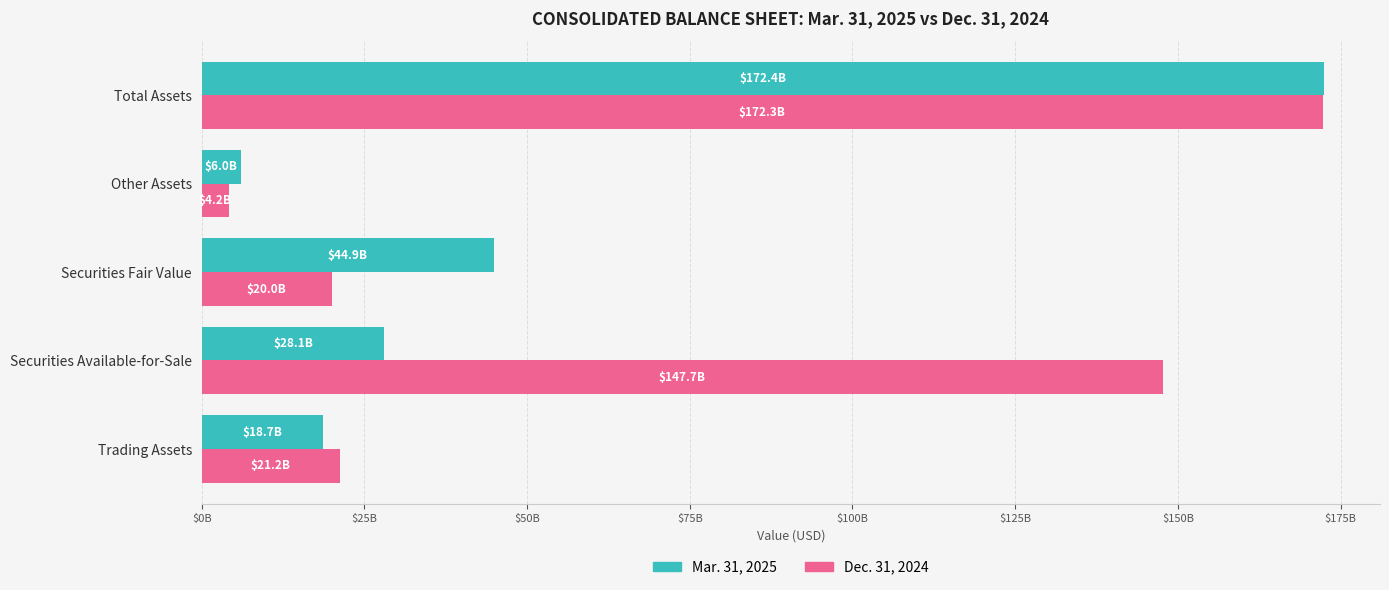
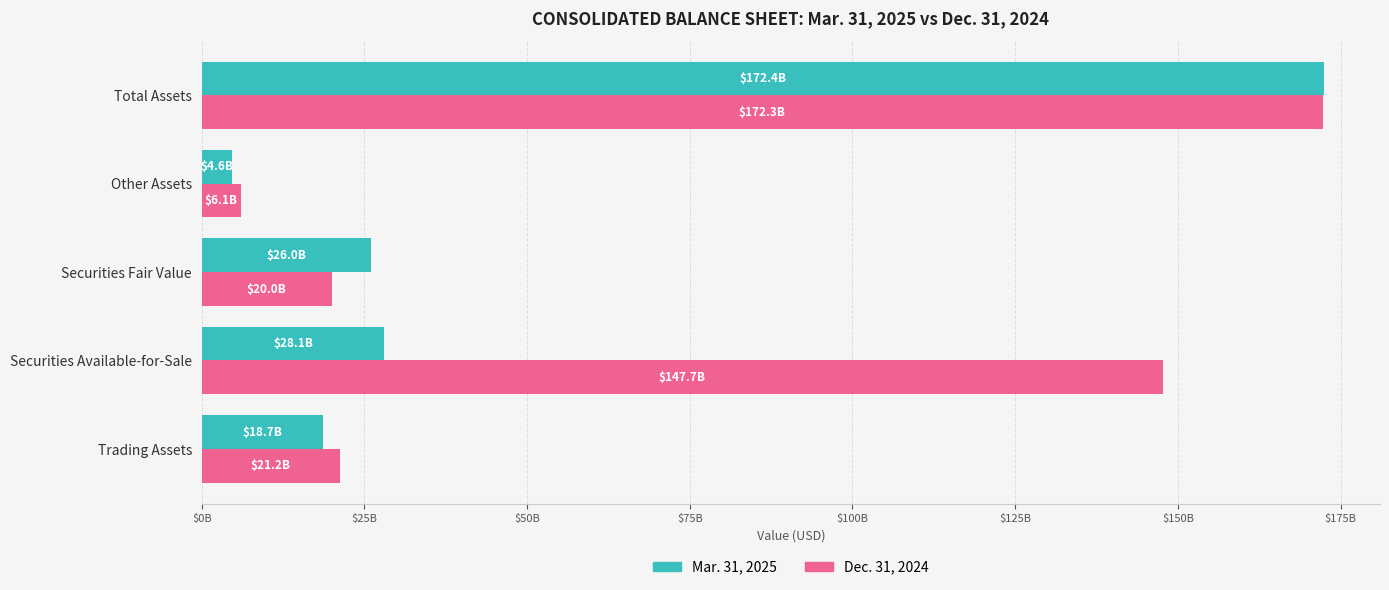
  {
    "Mar. 31, 2025": {
      "Total Assets": "$172.4B",
-     "Other Assets": "$6.0B",
-     "Securities Fair Value": "$44.9B",
+     "Other Assets": "$4.6B",
+     "Securities Fair Value": "$26.0B",
      "Securities Available-for-Sale": "$28.1B",
      "Trading Assets": "$18.7B"
    },
    "Dec. 31, 2024": {
      "Total Assets": "$172.3B",
-     "Other Assets": "$4.2B",
+     "Other Assets": "$6.1B",
      "Securities Fair Value": "$20.0B",
      "Securities Available-for-Sale": "$147.7B",
      "Trading Assets": "$21.2B"
    }
  }
